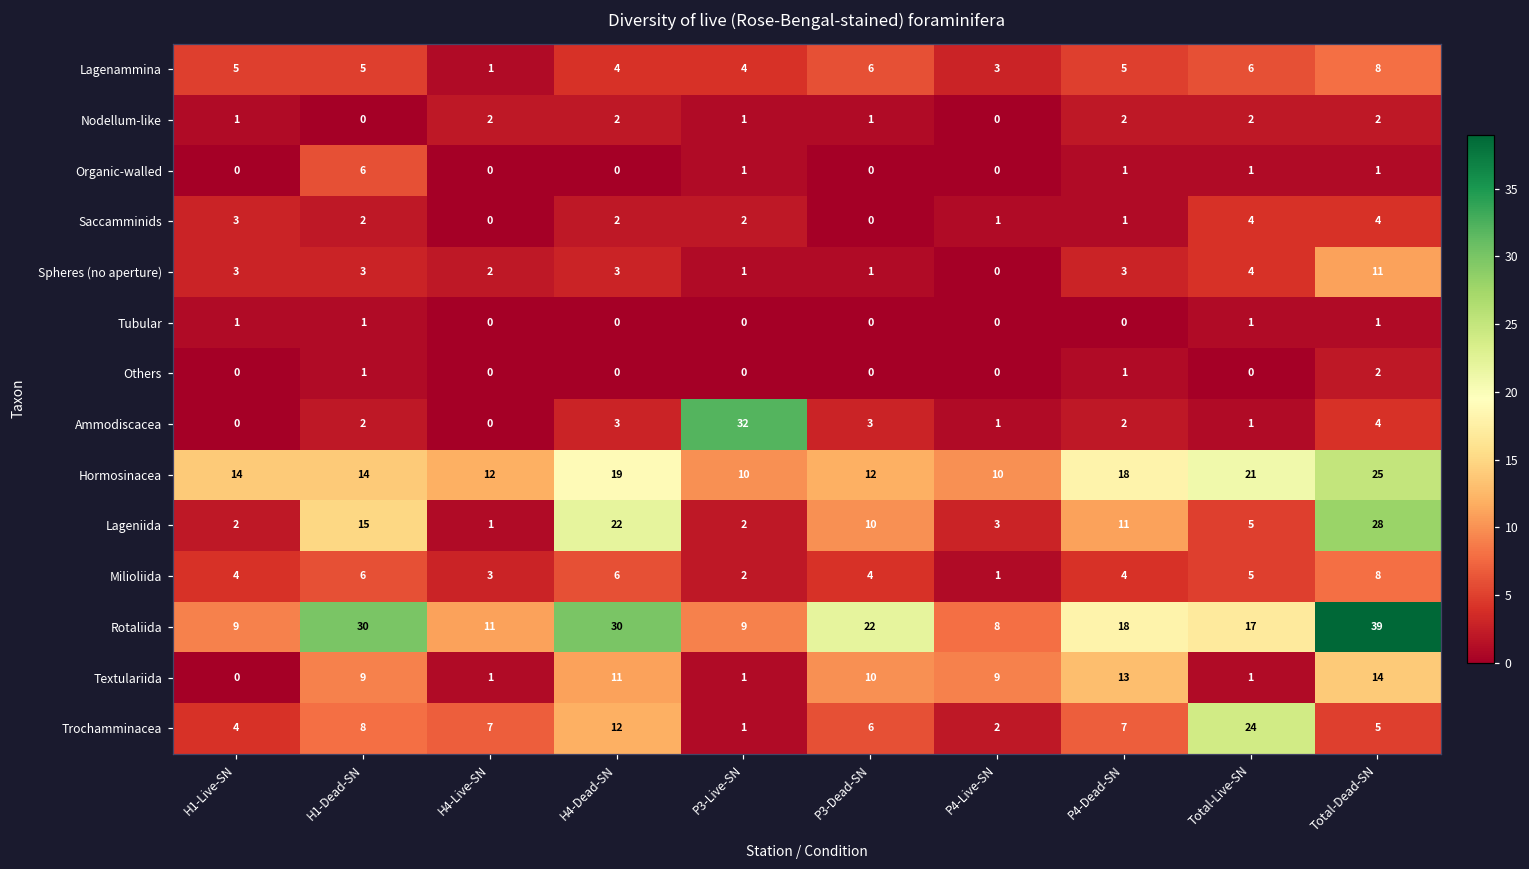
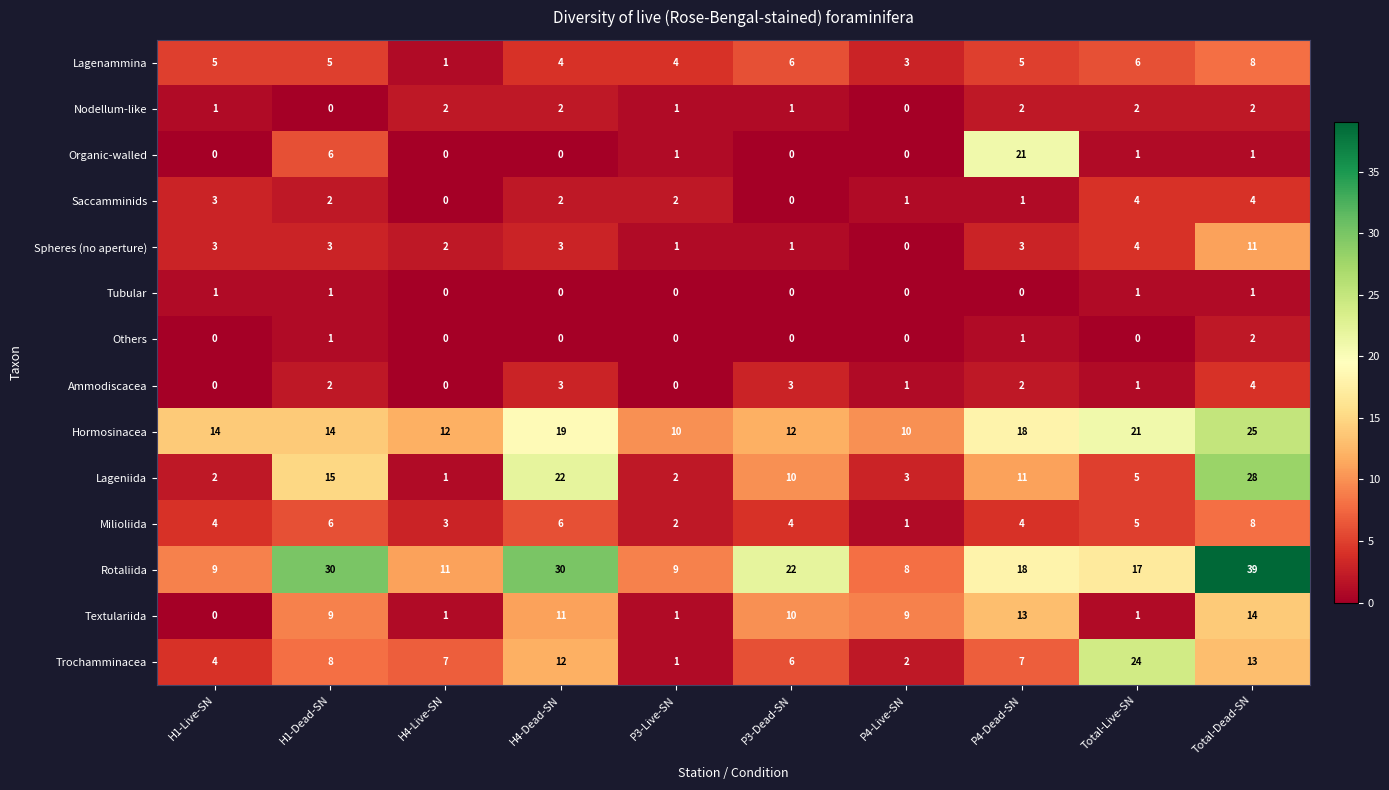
  {
    "Lagenammina": {
      "H1-Live-SN": 5,
      "H1-Dead-SN": 5,
      "H4-Live-SN": 1,
      "H4-Dead-SN": 4,
      "P3-Live-SN": 4,
      "P3-Dead-SN": 6,
      "P4-Live-SN": 3,
      "P4-Dead-SN": 5,
      "Total-Live-SN": 6,
      "Total-Dead-SN": 8
    },
    "Nodellum-like": {
      "H1-Live-SN": 1,
      "H1-Dead-SN": 0,
      "H4-Live-SN": 2,
      "H4-Dead-SN": 2,
      "P3-Live-SN": 1,
      "P3-Dead-SN": 1,
      "P4-Live-SN": 0,
      "P4-Dead-SN": 2,
      "Total-Live-SN": 2,
      "Total-Dead-SN": 2
    },
    "Organic-walled": {
      "H1-Live-SN": 0,
      "H1-Dead-SN": 6,
      "H4-Live-SN": 0,
      "H4-Dead-SN": 0,
      "P3-Live-SN": 1,
      "P3-Dead-SN": 0,
      "P4-Live-SN": 0,
-     "P4-Dead-SN": 1,
+     "P4-Dead-SN": 21,
      "Total-Live-SN": 1,
      "Total-Dead-SN": 1
    },
    "Saccamminids": {
      "H1-Live-SN": 3,
      "H1-Dead-SN": 2,
      "H4-Live-SN": 0,
      "H4-Dead-SN": 2,
      "P3-Live-SN": 2,
      "P3-Dead-SN": 0,
      "P4-Live-SN": 1,
      "P4-Dead-SN": 1,
      "Total-Live-SN": 4,
      "Total-Dead-SN": 4
    },
    "Spheres (no aperture)": {
      "H1-Live-SN": 3,
      "H1-Dead-SN": 3,
      "H4-Live-SN": 2,
      "H4-Dead-SN": 3,
      "P3-Live-SN": 1,
      "P3-Dead-SN": 1,
      "P4-Live-SN": 0,
      "P4-Dead-SN": 3,
      "Total-Live-SN": 4,
      "Total-Dead-SN": 11
    },
    "Tubular": {
      "H1-Live-SN": 1,
      "H1-Dead-SN": 1,
      "H4-Live-SN": 0,
      "H4-Dead-SN": 0,
      "P3-Live-SN": 0,
      "P3-Dead-SN": 0,
      "P4-Live-SN": 0,
      "P4-Dead-SN": 0,
      "Total-Live-SN": 1,
      "Total-Dead-SN": 1
    },
    "Others": {
      "H1-Live-SN": 0,
      "H1-Dead-SN": 1,
      "H4-Live-SN": 0,
      "H4-Dead-SN": 0,
      "P3-Live-SN": 0,
      "P3-Dead-SN": 0,
      "P4-Live-SN": 0,
      "P4-Dead-SN": 1,
      "Total-Live-SN": 0,
      "Total-Dead-SN": 2
    },
    "Ammodiscacea": {
      "H1-Live-SN": 0,
      "H1-Dead-SN": 2,
      "H4-Live-SN": 0,
      "H4-Dead-SN": 3,
-     "P3-Live-SN": 32,
+     "P3-Live-SN": 0,
      "P3-Dead-SN": 3,
      "P4-Live-SN": 1,
      "P4-Dead-SN": 2,
      "Total-Live-SN": 1,
      "Total-Dead-SN": 4
    },
    "Hormosinacea": {
      "H1-Live-SN": 14,
      "H1-Dead-SN": 14,
      "H4-Live-SN": 12,
      "H4-Dead-SN": 19,
      "P3-Live-SN": 10,
      "P3-Dead-SN": 12,
      "P4-Live-SN": 10,
      "P4-Dead-SN": 18,
      "Total-Live-SN": 21,
      "Total-Dead-SN": 25
    },
    "Lageniida": {
      "H1-Live-SN": 2,
      "H1-Dead-SN": 15,
      "H4-Live-SN": 1,
      "H4-Dead-SN": 22,
      "P3-Live-SN": 2,
      "P3-Dead-SN": 10,
      "P4-Live-SN": 3,
      "P4-Dead-SN": 11,
      "Total-Live-SN": 5,
      "Total-Dead-SN": 28
    },
    "Milioliida": {
      "H1-Live-SN": 4,
      "H1-Dead-SN": 6,
      "H4-Live-SN": 3,
      "H4-Dead-SN": 6,
      "P3-Live-SN": 2,
      "P3-Dead-SN": 4,
      "P4-Live-SN": 1,
      "P4-Dead-SN": 4,
      "Total-Live-SN": 5,
      "Total-Dead-SN": 8
    },
    "Rotaliida": {
      "H1-Live-SN": 9,
      "H1-Dead-SN": 30,
      "H4-Live-SN": 11,
      "H4-Dead-SN": 30,
      "P3-Live-SN": 9,
      "P3-Dead-SN": 22,
      "P4-Live-SN": 8,
      "P4-Dead-SN": 18,
      "Total-Live-SN": 17,
      "Total-Dead-SN": 39
    },
    "Textulariida": {
      "H1-Live-SN": 0,
      "H1-Dead-SN": 9,
      "H4-Live-SN": 1,
      "H4-Dead-SN": 11,
      "P3-Live-SN": 1,
      "P3-Dead-SN": 10,
      "P4-Live-SN": 9,
      "P4-Dead-SN": 13,
      "Total-Live-SN": 1,
      "Total-Dead-SN": 14
    },
    "Trochamminacea": {
      "H1-Live-SN": 4,
      "H1-Dead-SN": 8,
      "H4-Live-SN": 7,
      "H4-Dead-SN": 12,
      "P3-Live-SN": 1,
      "P3-Dead-SN": 6,
      "P4-Live-SN": 2,
      "P4-Dead-SN": 7,
      "Total-Live-SN": 24,
-     "Total-Dead-SN": 5
+     "Total-Dead-SN": 13
    }
  }
